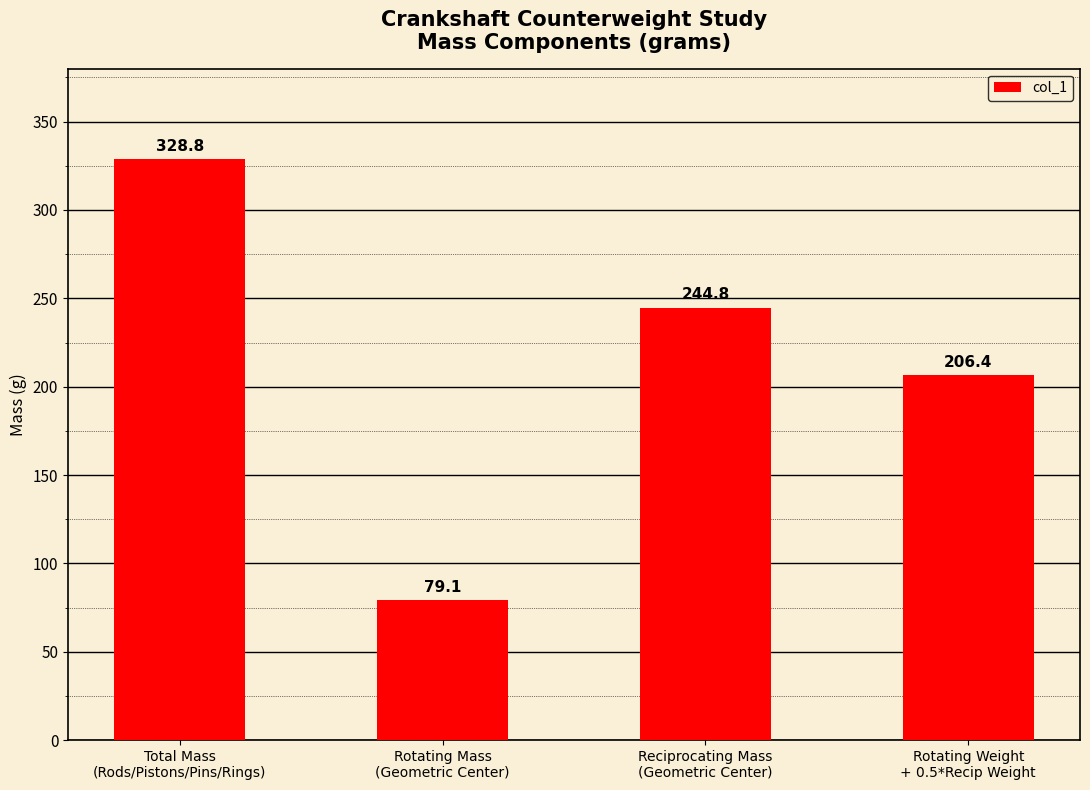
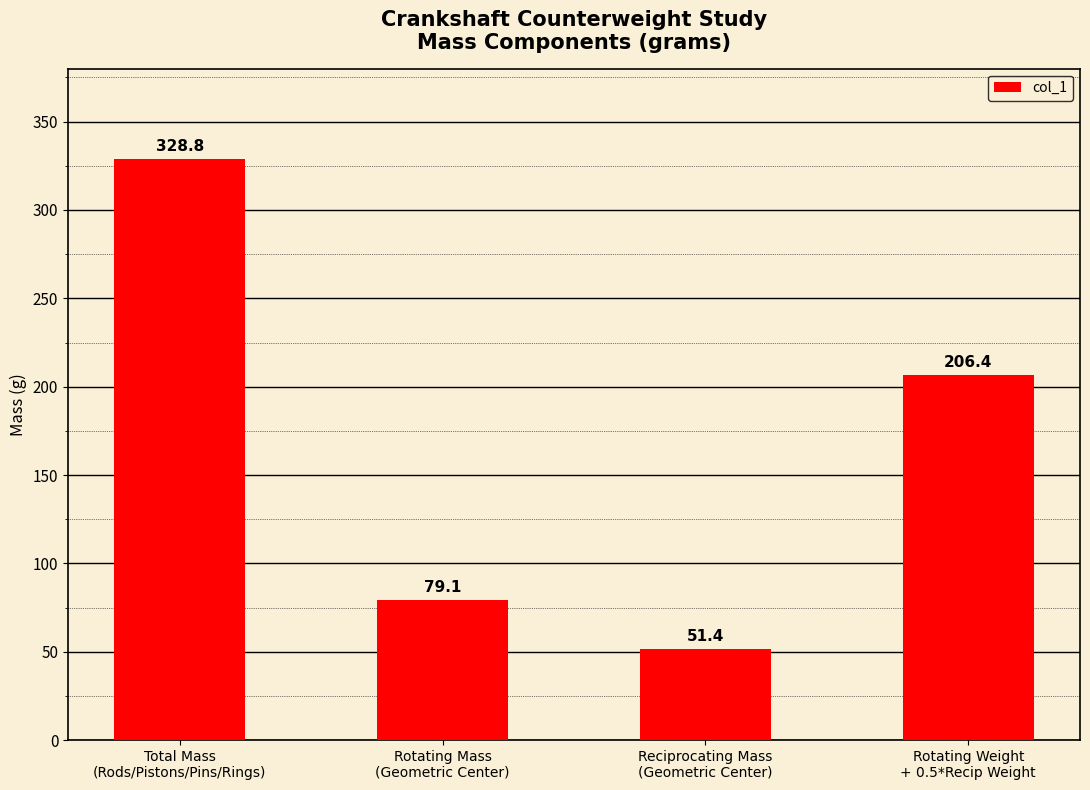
  {
    "Total Mass (Rods/Pistons/Pins/Rings)": 328.8,
    "Rotating Mass (Geometric Center)": 79.1,
-   "Reciprocating Mass (Geometric Center)": 244.8,
+   "Reciprocating Mass (Geometric Center)": 51.4,
    "Rotating Weight + 0.5*Recip Weight": 206.4
  }
